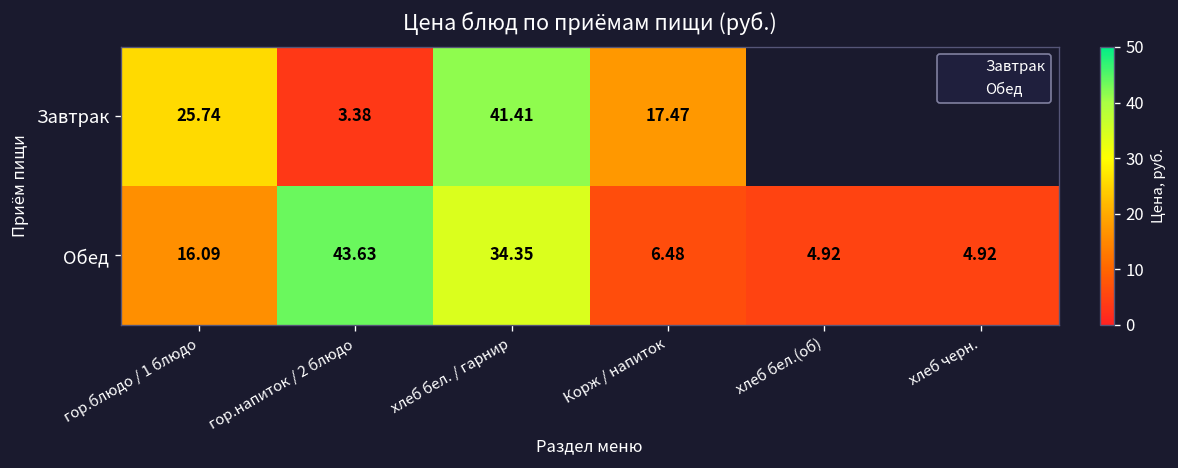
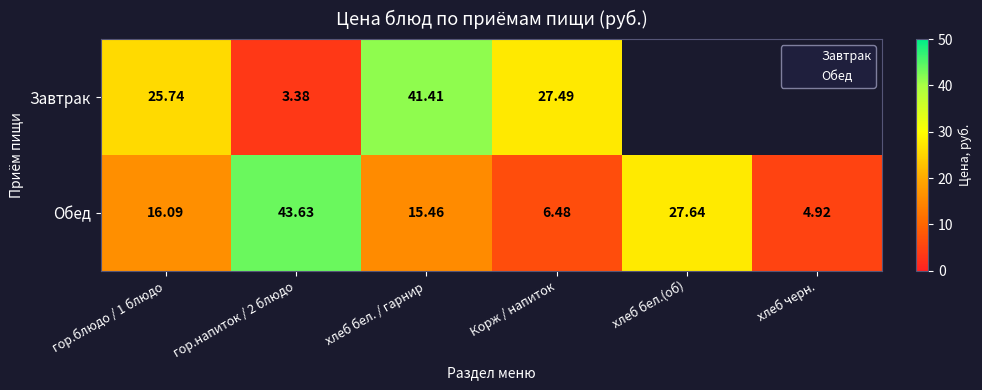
  {
    "Завтрак": {
-     "Корж / напиток": 17.47
+     "Корж / напиток": 27.49
    },
    "Обед": {
-     "хлеб бел. / гарнир": 34.35,
-     "хлеб бел.(об)": 4.92
+     "хлеб бел. / гарнир": 15.46,
+     "хлеб бел.(об)": 27.64
    }
  }
